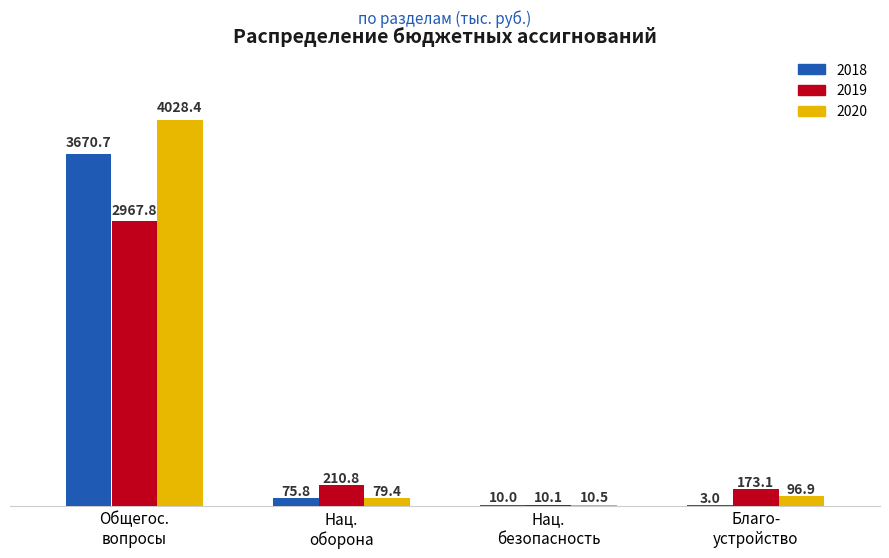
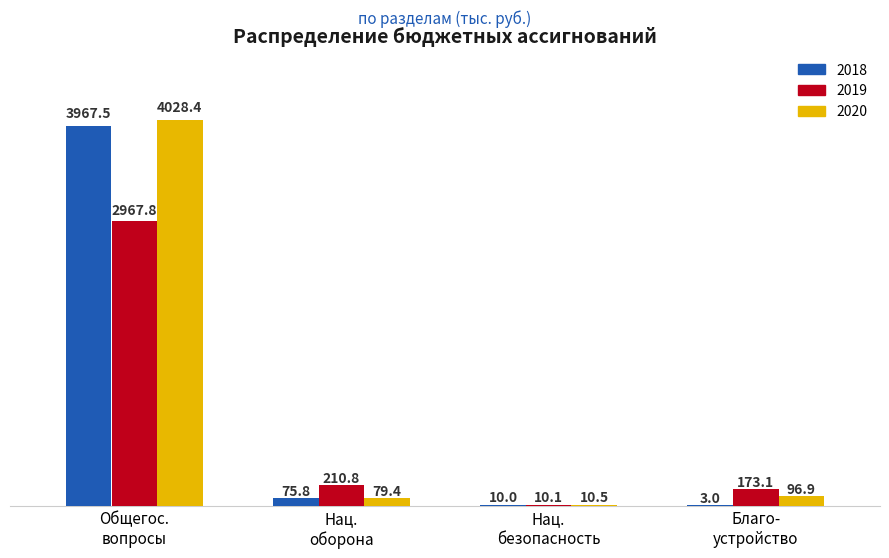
  {
    "2018": {
-     "Общегос. вопросы": 3670.7,
+     "Общегос. вопросы": 3967.5,
      "Нац. оборона": 75.8,
      "Нац. безопасность": 10.0,
      "Благо- устройство": 3.0
    },
    "2019": {
      "Общегос. вопросы": 2967.8,
      "Нац. оборона": 210.8,
      "Нац. безопасность": 10.1,
      "Благо- устройство": 173.1
    },
    "2020": {
      "Общегос. вопросы": 4028.4,
      "Нац. оборона": 79.4,
      "Нац. безопасность": 10.5,
      "Благо- устройство": 96.9
    }
  }
